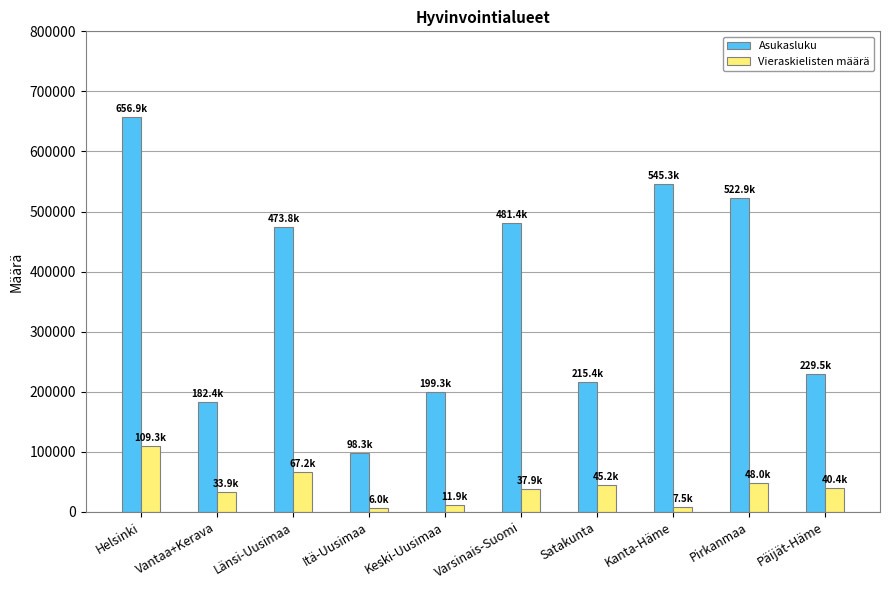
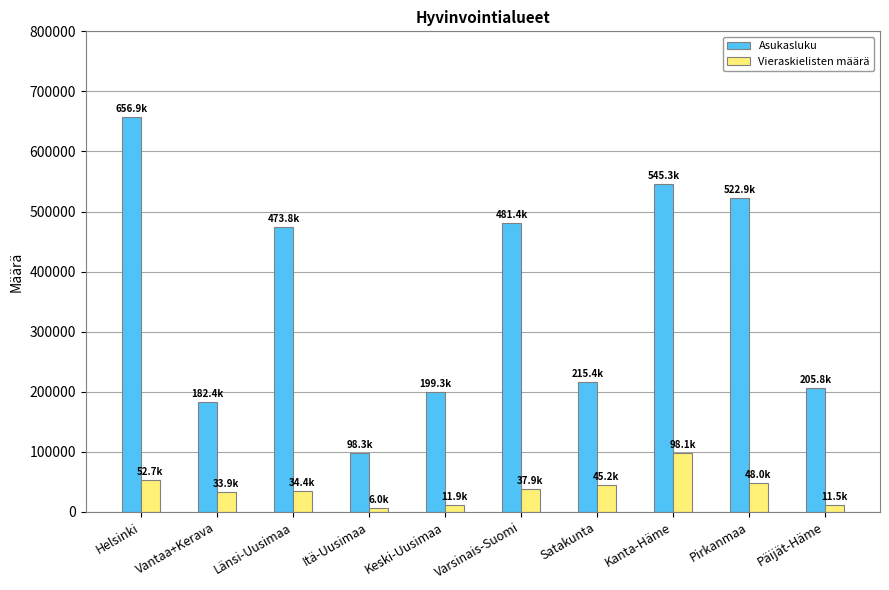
  {
    "Asukasluku": {
      "Helsinki": "656.9k",
      "Vantaa+Kerava": "182.4k",
      "Länsi-Uusimaa": "473.8k",
      "Itä-Uusimaa": "98.3k",
      "Keski-Uusimaa": "199.3k",
      "Varsinais-Suomi": "481.4k",
      "Satakunta": "215.4k",
      "Kanta-Häme": "545.3k",
      "Pirkanmaa": "522.9k",
-     "Päijät-Häme": "229.5k"
+     "Päijät-Häme": "205.8k"
    },
    "Vieraskielisten määrä": {
-     "Helsinki": "109.3k",
+     "Helsinki": "52.7k",
      "Vantaa+Kerava": "33.9k",
-     "Länsi-Uusimaa": "67.2k",
+     "Länsi-Uusimaa": "34.4k",
      "Itä-Uusimaa": "6.0k",
      "Keski-Uusimaa": "11.9k",
      "Varsinais-Suomi": "37.9k",
      "Satakunta": "45.2k",
-     "Kanta-Häme": "7.5k",
+     "Kanta-Häme": "98.1k",
      "Pirkanmaa": "48.0k",
-     "Päijät-Häme": "40.4k"
+     "Päijät-Häme": "11.5k"
    }
  }
